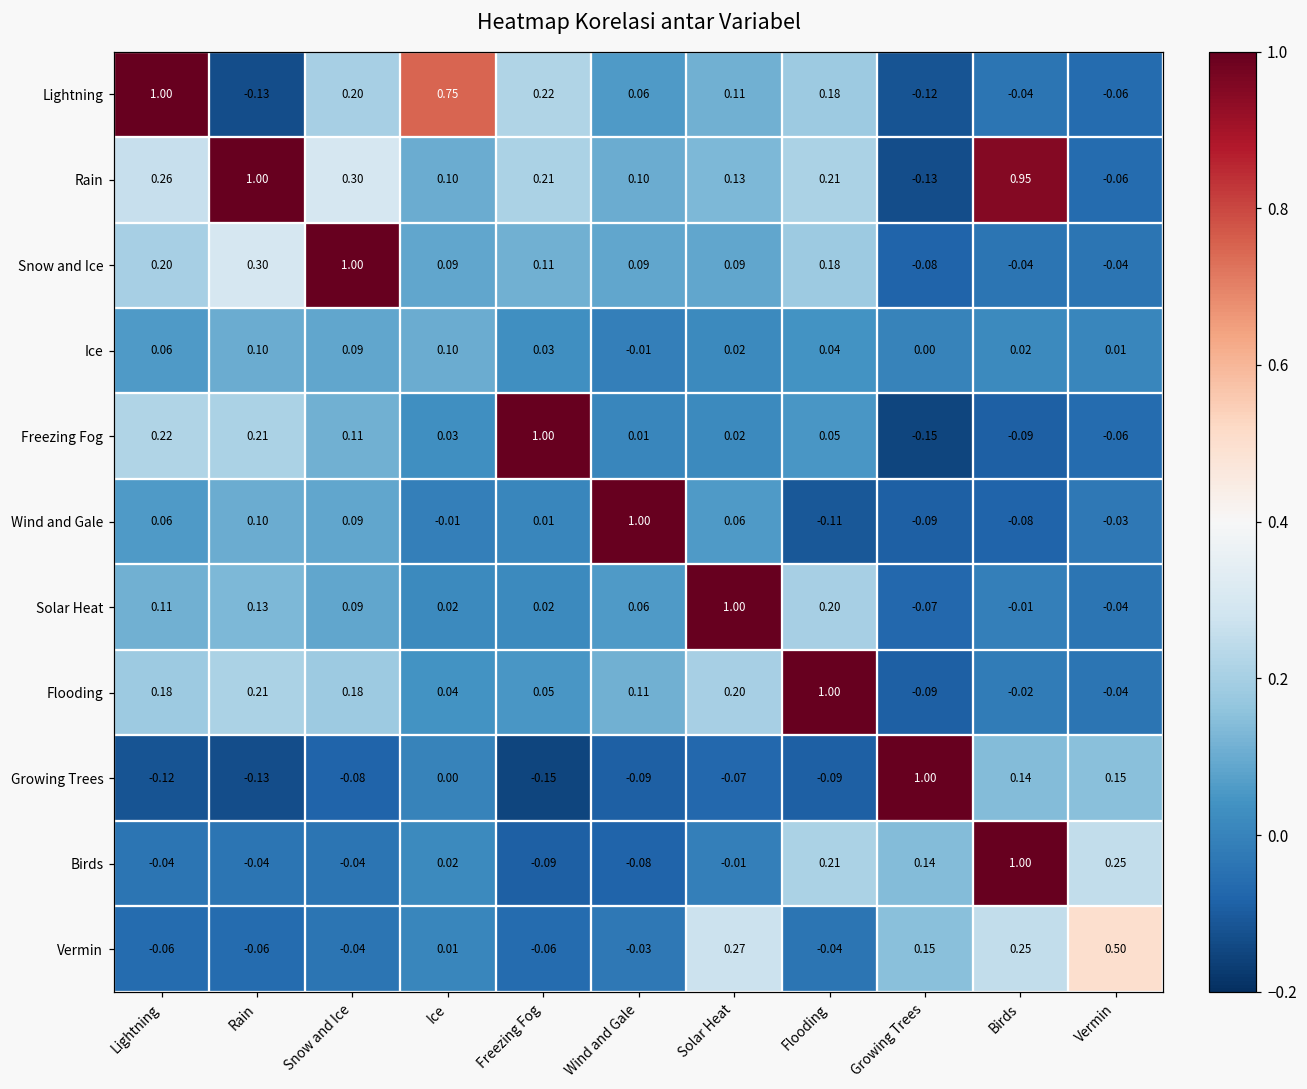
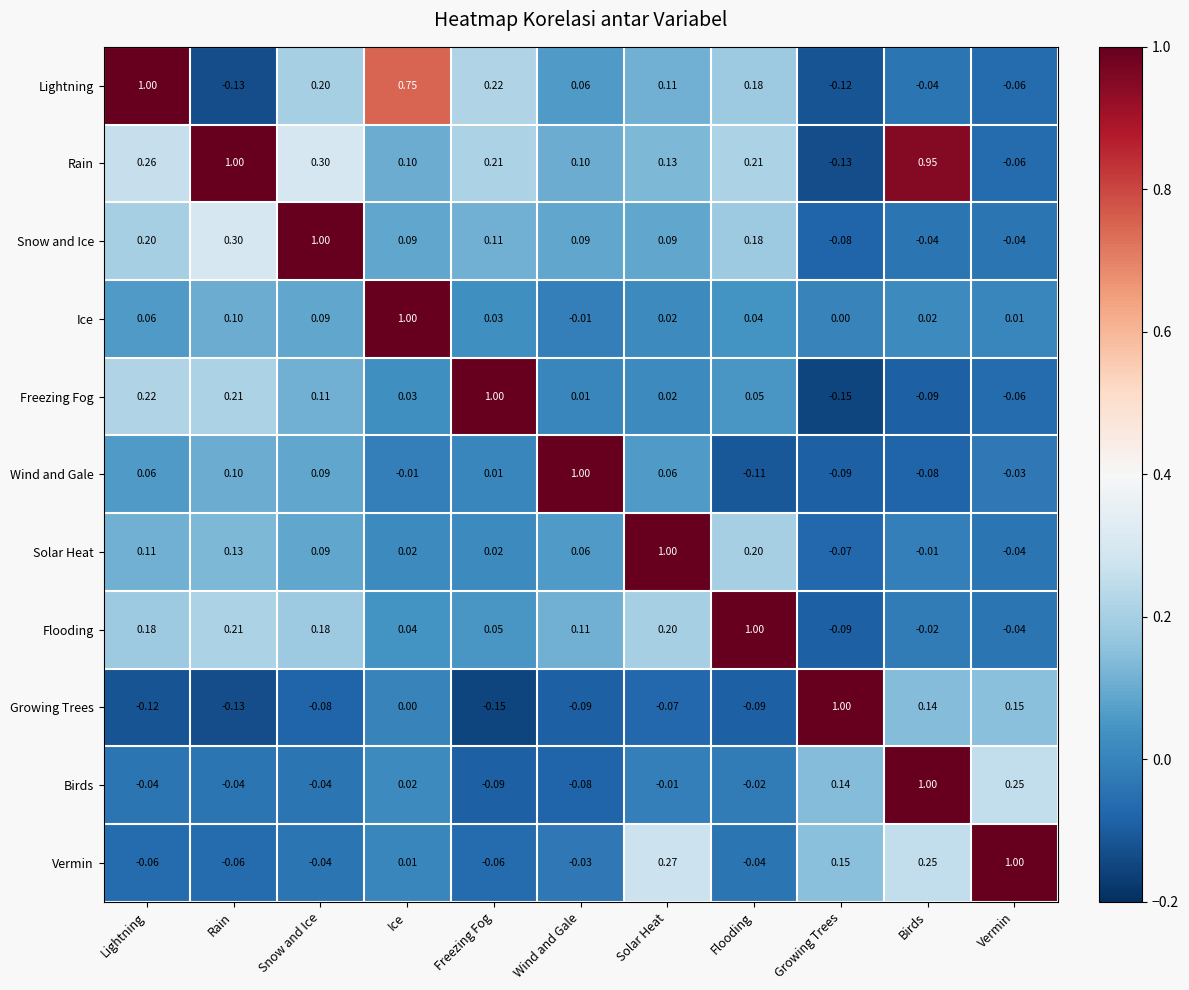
  {
    "Lightning": {
      "Lightning": 1.00,
      "Rain": -0.13,
      "Snow and Ice": 0.20,
      "Ice": 0.75,
      "Freezing Fog": 0.22,
      "Wind and Gale": 0.06,
      "Solar Heat": 0.11,
      "Flooding": 0.18,
      "Growing Trees": -0.12,
      "Birds": -0.04,
      "Vermin": -0.06
    },
    "Rain": {
      "Lightning": 0.26,
      "Rain": 1.00,
      "Snow and Ice": 0.30,
      "Ice": 0.10,
      "Freezing Fog": 0.21,
      "Wind and Gale": 0.10,
      "Solar Heat": 0.13,
      "Flooding": 0.21,
      "Growing Trees": -0.13,
      "Birds": 0.95,
      "Vermin": -0.06
    },
    "Snow and Ice": {
      "Lightning": 0.20,
      "Rain": 0.30,
      "Snow and Ice": 1.00,
      "Ice": 0.09,
      "Freezing Fog": 0.11,
      "Wind and Gale": 0.09,
      "Solar Heat": 0.09,
      "Flooding": 0.18,
      "Growing Trees": -0.08,
      "Birds": -0.04,
      "Vermin": -0.04
    },
    "Ice": {
      "Lightning": 0.06,
      "Rain": 0.10,
      "Snow and Ice": 0.09,
-     "Ice": 0.10,
+     "Ice": 1.00,
      "Freezing Fog": 0.03,
      "Wind and Gale": -0.01,
      "Solar Heat": 0.02,
      "Flooding": 0.04,
      "Growing Trees": 0.00,
      "Birds": 0.02,
      "Vermin": 0.01
    },
    "Freezing Fog": {
      "Lightning": 0.22,
      "Rain": 0.21,
      "Snow and Ice": 0.11,
      "Ice": 0.03,
      "Freezing Fog": 1.00,
      "Wind and Gale": 0.01,
      "Solar Heat": 0.02,
      "Flooding": 0.05,
      "Growing Trees": -0.15,
      "Birds": -0.09,
      "Vermin": -0.06
    },
    "Wind and Gale": {
      "Lightning": 0.06,
      "Rain": 0.10,
      "Snow and Ice": 0.09,
      "Ice": -0.01,
      "Freezing Fog": 0.01,
      "Wind and Gale": 1.00,
      "Solar Heat": 0.06,
      "Flooding": -0.11,
      "Growing Trees": -0.09,
      "Birds": -0.08,
      "Vermin": -0.03
    },
    "Solar Heat": {
      "Lightning": 0.11,
      "Rain": 0.13,
      "Snow and Ice": 0.09,
      "Ice": 0.02,
      "Freezing Fog": 0.02,
      "Wind and Gale": 0.06,
      "Solar Heat": 1.00,
      "Flooding": 0.20,
      "Growing Trees": -0.07,
      "Birds": -0.01,
      "Vermin": -0.04
    },
    "Flooding": {
      "Lightning": 0.18,
      "Rain": 0.21,
      "Snow and Ice": 0.18,
      "Ice": 0.04,
      "Freezing Fog": 0.05,
      "Wind and Gale": 0.11,
      "Solar Heat": 0.20,
      "Flooding": 1.00,
      "Growing Trees": -0.09,
      "Birds": -0.02,
      "Vermin": -0.04
    },
    "Growing Trees": {
      "Lightning": -0.12,
      "Rain": -0.13,
      "Snow and Ice": -0.08,
      "Ice": 0.00,
      "Freezing Fog": -0.15,
      "Wind and Gale": -0.09,
      "Solar Heat": -0.07,
      "Flooding": -0.09,
      "Growing Trees": 1.00,
      "Birds": 0.14,
      "Vermin": 0.15
    },
    "Birds": {
      "Lightning": -0.04,
      "Rain": -0.04,
      "Snow and Ice": -0.04,
      "Ice": 0.02,
      "Freezing Fog": -0.09,
      "Wind and Gale": -0.08,
      "Solar Heat": -0.01,
-     "Flooding": 0.21,
+     "Flooding": -0.02,
      "Growing Trees": 0.14,
      "Birds": 1.00,
      "Vermin": 0.25
    },
    "Vermin": {
      "Lightning": -0.06,
      "Rain": -0.06,
      "Snow and Ice": -0.04,
      "Ice": 0.01,
      "Freezing Fog": -0.06,
      "Wind and Gale": -0.03,
      "Solar Heat": 0.27,
      "Flooding": -0.04,
      "Growing Trees": 0.15,
      "Birds": 0.25,
-     "Vermin": 0.50
+     "Vermin": 1.00
    }
  }
